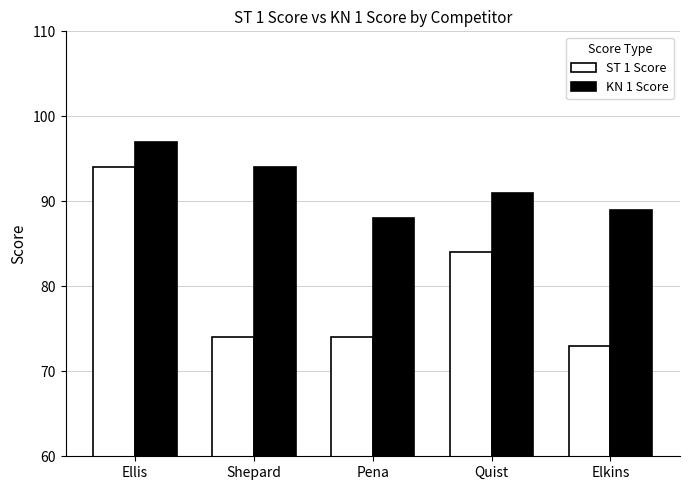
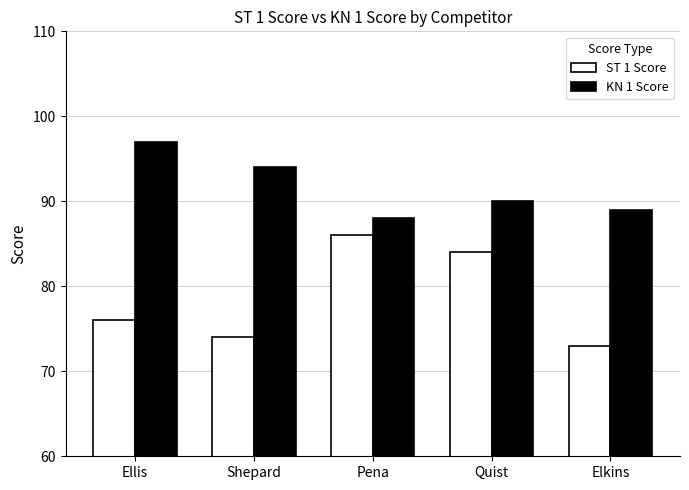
  {
    "ST 1 Score": {
-     "Ellis": 94,
+     "Ellis": 76,
      "Shepard": 74,
-     "Pena": 74,
+     "Pena": 86,
      "Quist": 84,
      "Elkins": 73
    },
    "KN 1 Score": {
      "Ellis": 97,
      "Shepard": 94,
      "Pena": 88,
-     "Quist": 91,
+     "Quist": 90,
      "Elkins": 89
    }
  }
